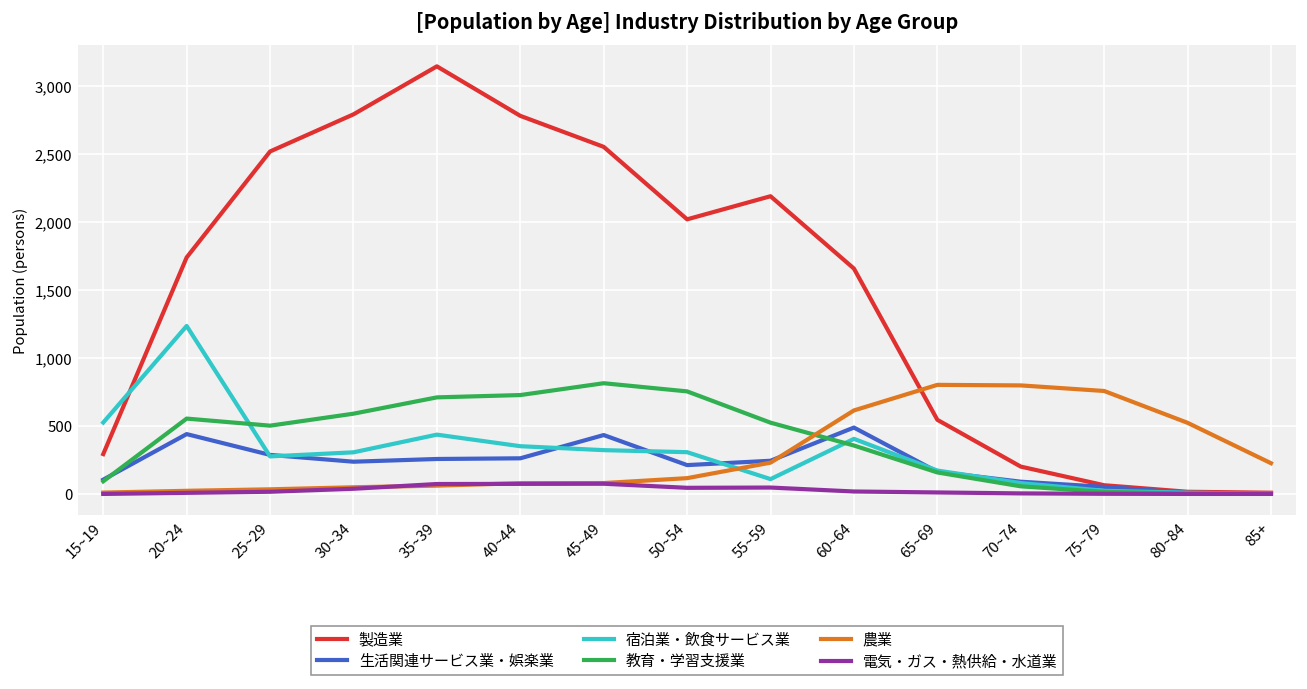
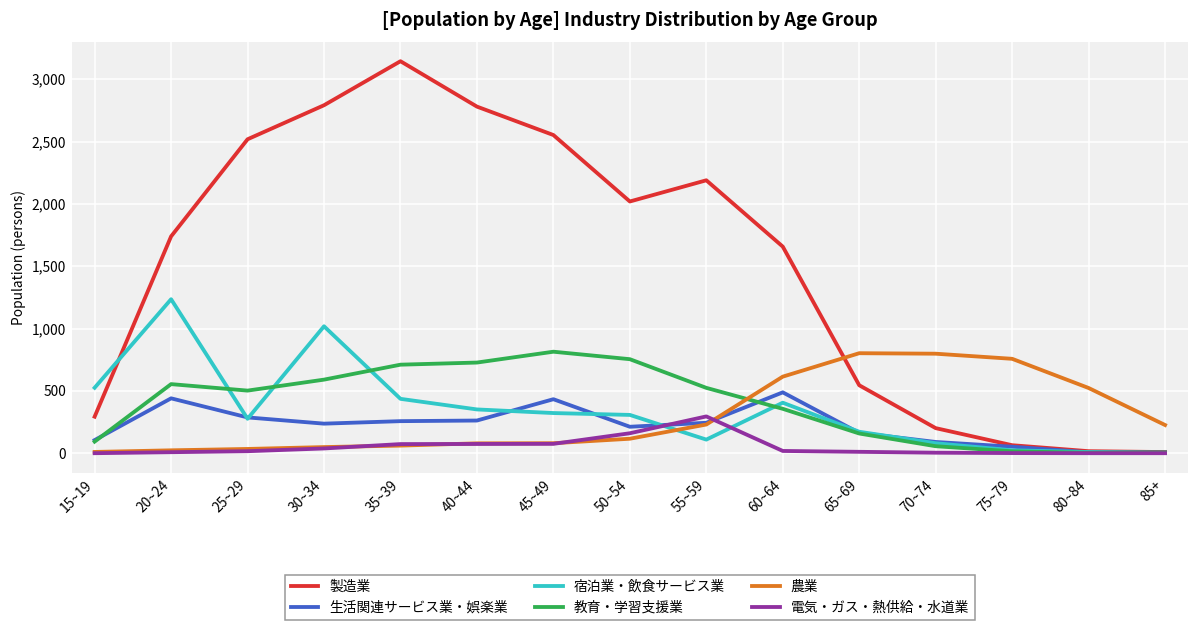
  {
    "製造業": {
      "15~19": "290",
      "20~24": "1,740",
      "25~29": "2,520",
      "30~34": "2,790",
      "35~39": "3,140",
      "40~44": "2,780",
      "45~49": "2,550",
      "50~54": "2,020",
      "55~59": "2,190",
      "60~64": "1,660",
      "65~69": "550",
      "70~74": "200"
    },
    "生活関連サービス業・娯楽業": {
      "20~24": "440",
      "30~34": "240",
      "35~39": "260",
      "40~44": "260",
      "45~49": "430",
      "50~54": "210",
      "60~64": "490"
    },
    "宿泊業・飲食サービス業": {
      "15~19": "530",
      "20~24": "1,240",
-     "30~34": "310",
+     "30~34": "1,020",
      "35~39": "440",
      "40~44": "350",
      "45~49": "320",
      "50~54": "310",
      "55~59": "110",
      "60~64": "410"
    },
    "教育・学習支援業": {
      "20~24": "550",
      "25~29": "500",
      "30~34": "590",
      "35~39": "710",
      "40~44": "730",
      "45~49": "810",
      "50~54": "750",
      "55~59": "520",
      "60~64": "360",
      "70~74": "60"
    },
    "農業": {
      "50~54": "120",
      "60~64": "610",
      "65~69": "800",
      "70~74": "800",
      "75~79": "760",
      "80~84": "520",
      "85+": "230"
    },
    "電気・ガス・熱供給・水道業": {
-     "50~54": "50",
-     "55~59": "50",
+     "50~54": "160",
+     "55~59": "300",
      "60~64": "20",
      "65~69": "10",
      "70~74": "0"
    }
  }
